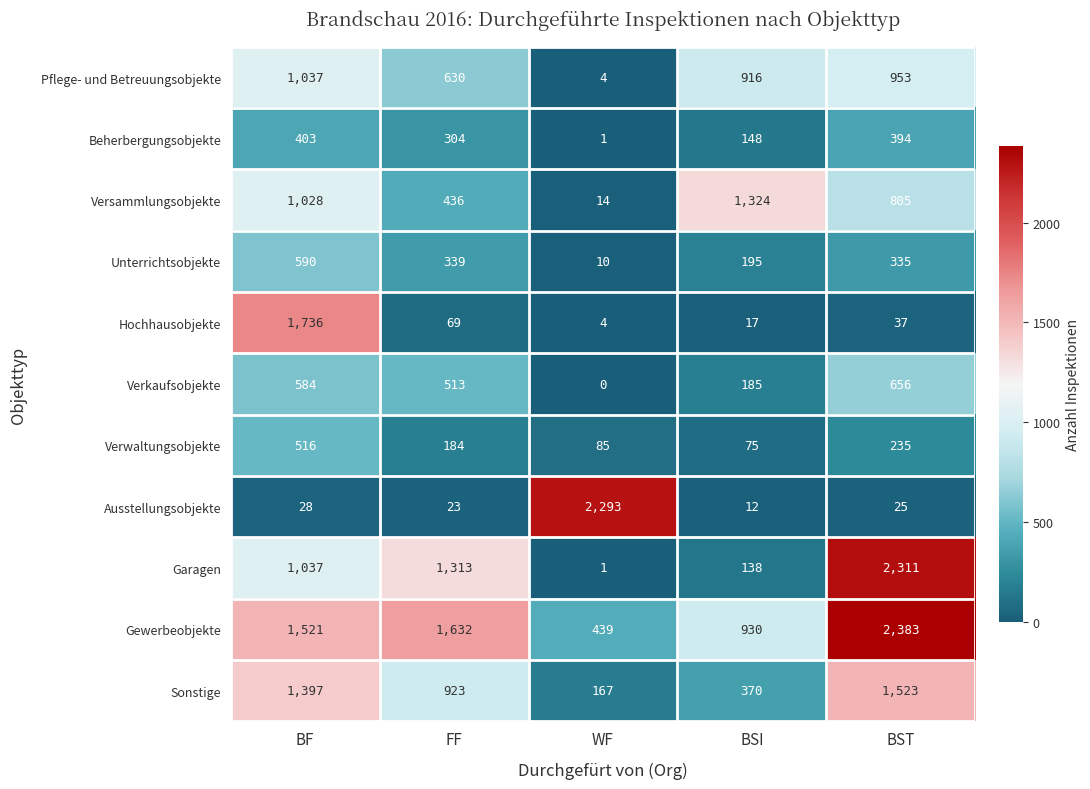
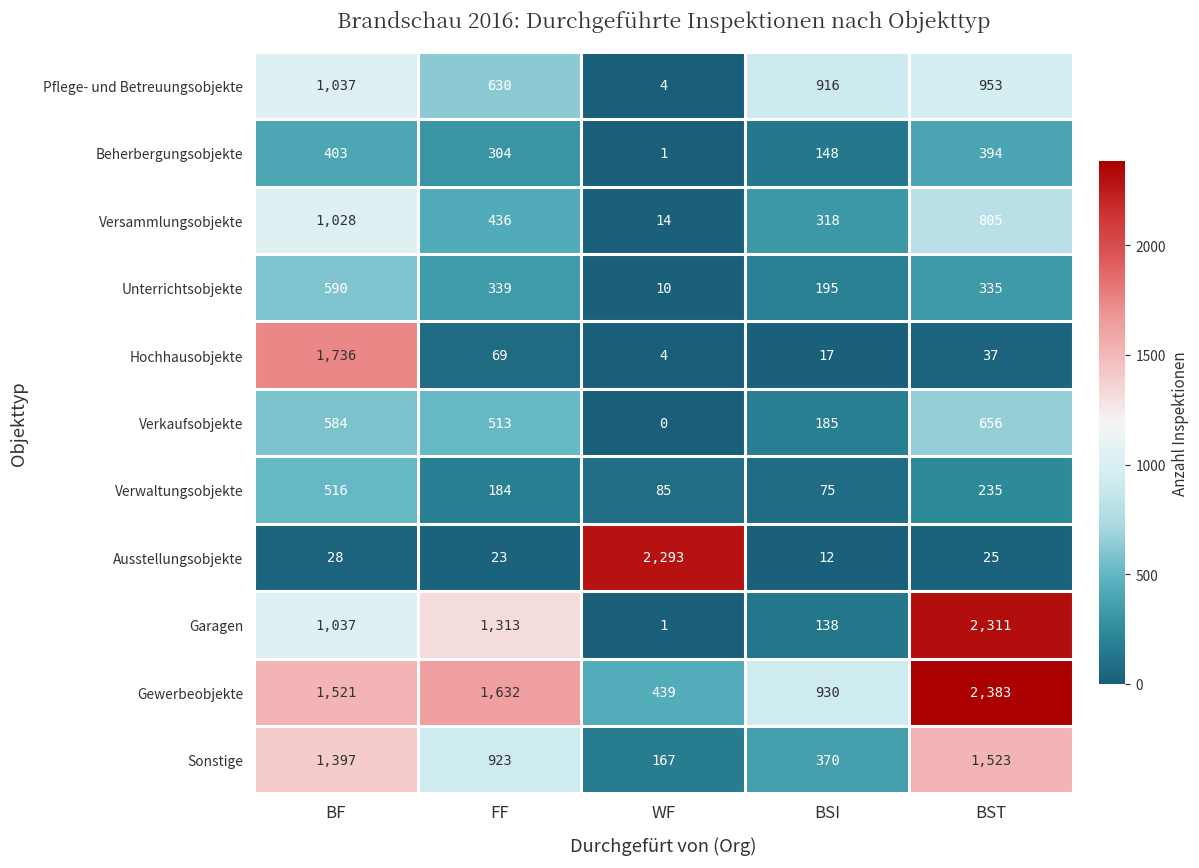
  {
    "Pflege- und Betreuungsobjekte": {
      "BF": "1,037",
      "FF": "630",
      "WF": "4",
      "BSI": "916",
      "BST": "953"
    },
    "Beherbergungsobjekte": {
      "BF": "403",
      "FF": "304",
      "WF": "1",
      "BSI": "148",
      "BST": "394"
    },
    "Versammlungsobjekte": {
      "BF": "1,028",
      "FF": "436",
      "WF": "14",
-     "BSI": "1,324",
+     "BSI": "318",
      "BST": "805"
    },
    "Unterrichtsobjekte": {
      "BF": "590",
      "FF": "339",
      "WF": "10",
      "BSI": "195",
      "BST": "335"
    },
    "Hochhausobjekte": {
      "BF": "1,736",
      "FF": "69",
      "WF": "4",
      "BSI": "17",
      "BST": "37"
    },
    "Verkaufsobjekte": {
      "BF": "584",
      "FF": "513",
      "WF": "0",
      "BSI": "185",
      "BST": "656"
    },
    "Verwaltungsobjekte": {
      "BF": "516",
      "FF": "184",
      "WF": "85",
      "BSI": "75",
      "BST": "235"
    },
    "Ausstellungsobjekte": {
      "BF": "28",
      "FF": "23",
      "WF": "2,293",
      "BSI": "12",
      "BST": "25"
    },
    "Garagen": {
      "BF": "1,037",
      "FF": "1,313",
      "WF": "1",
      "BSI": "138",
      "BST": "2,311"
    },
    "Gewerbeobjekte": {
      "BF": "1,521",
      "FF": "1,632",
      "WF": "439",
      "BSI": "930",
      "BST": "2,383"
    },
    "Sonstige": {
      "BF": "1,397",
      "FF": "923",
      "WF": "167",
      "BSI": "370",
      "BST": "1,523"
    }
  }
